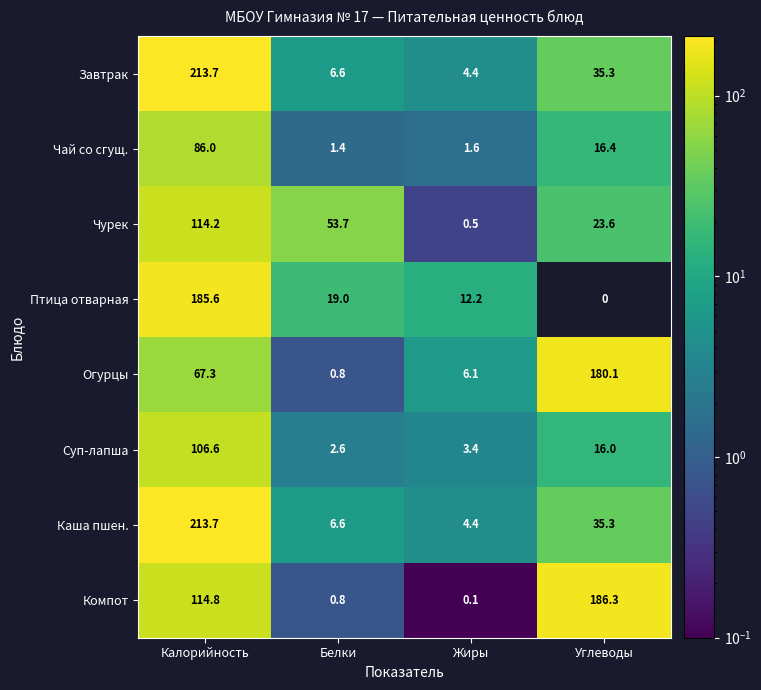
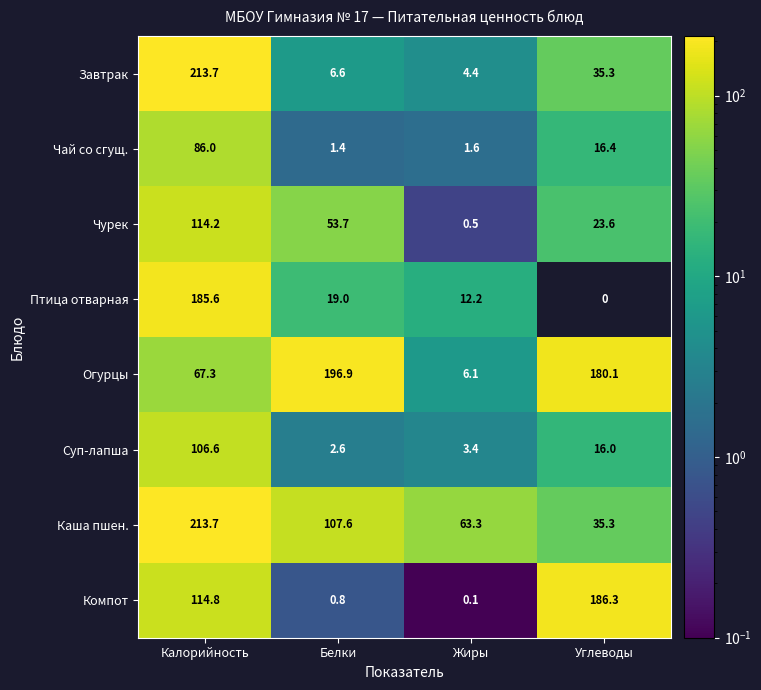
  {
    "Завтрак": {
      "Калорийность": 213.7,
      "Белки": 6.6,
      "Жиры": 4.4,
      "Углеводы": 35.3
    },
    "Чай со сгущ.": {
      "Калорийность": 86.0,
      "Белки": 1.4,
      "Жиры": 1.6,
      "Углеводы": 16.4
    },
    "Чурек": {
      "Калорийность": 114.2,
      "Белки": 53.7,
      "Жиры": 0.5,
      "Углеводы": 23.6
    },
    "Птица отварная": {
      "Калорийность": 185.6,
      "Белки": 19.0,
      "Жиры": 12.2,
      "Углеводы": 0
    },
    "Огурцы": {
      "Калорийность": 67.3,
-     "Белки": 0.8,
+     "Белки": 196.9,
      "Жиры": 6.1,
      "Углеводы": 180.1
    },
    "Суп-лапша": {
      "Калорийность": 106.6,
      "Белки": 2.6,
      "Жиры": 3.4,
      "Углеводы": 16.0
    },
    "Каша пшен.": {
      "Калорийность": 213.7,
-     "Белки": 6.6,
-     "Жиры": 4.4,
+     "Белки": 107.6,
+     "Жиры": 63.3,
      "Углеводы": 35.3
    },
    "Компот": {
      "Калорийность": 114.8,
      "Белки": 0.8,
      "Жиры": 0.1,
      "Углеводы": 186.3
    }
  }
